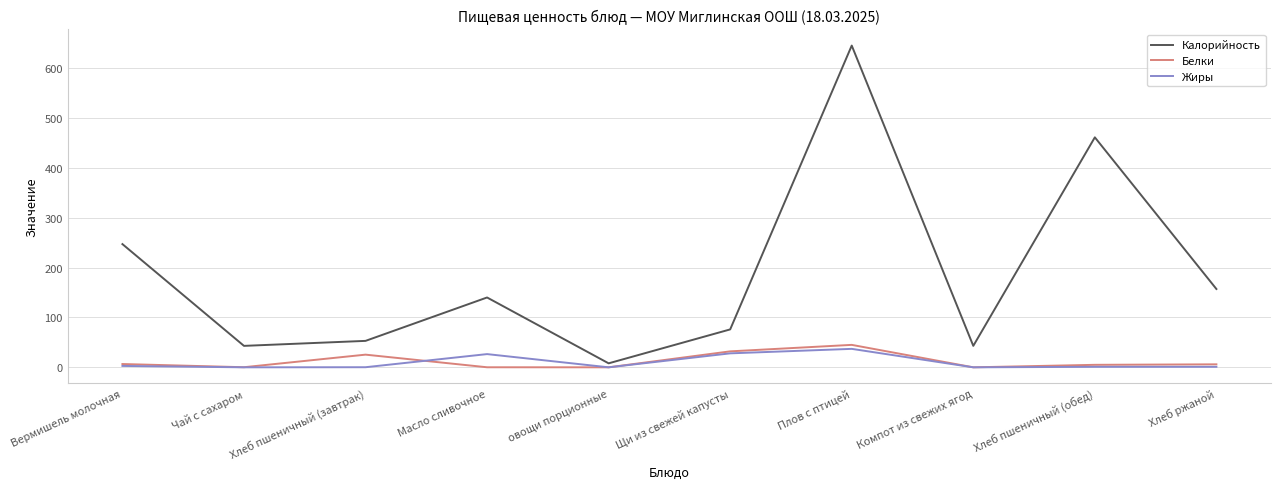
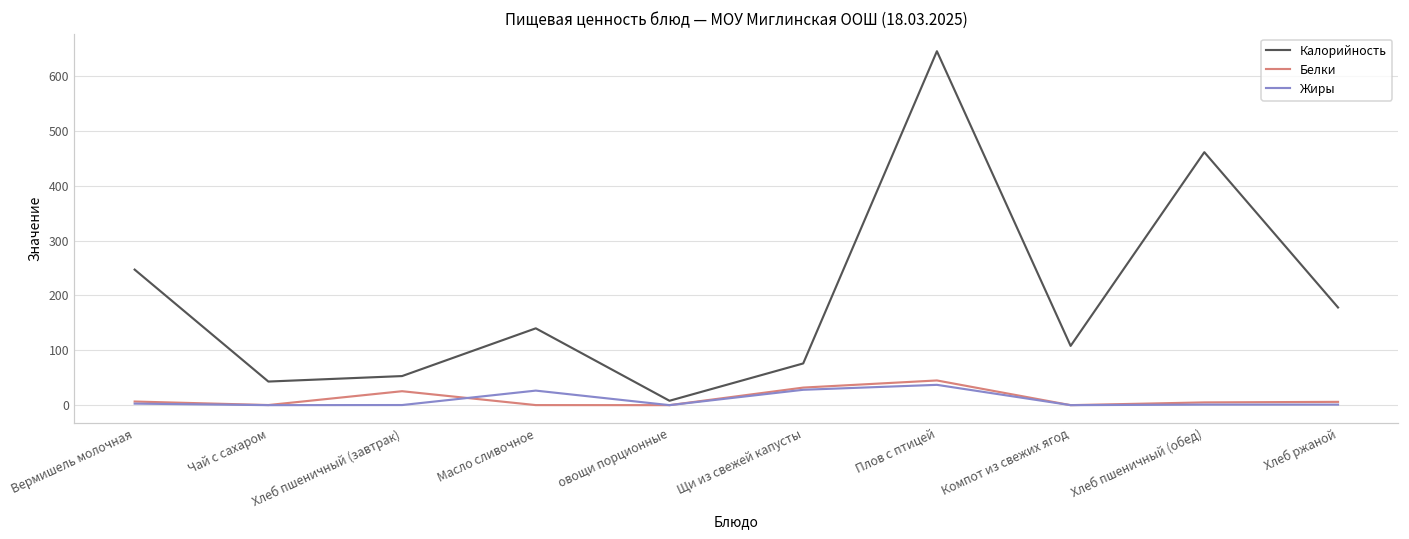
  {
    "Калорийность": {
      "Вермишель молочная": 250,
      "Чай с сахаром": 40,
      "Хлеб пшеничный (завтрак)": 50,
      "Масло сливочное": 140,
      "овощи порционные": 10,
      "Щи из свежей капусты": 80,
      "Плов с птицей": 650,
-     "Компот из свежих ягод": 40,
+     "Компот из свежих ягод": 110,
      "Хлеб пшеничный (обед)": 460,
-     "Хлеб ржаной": 160
+     "Хлеб ржаной": 180
    },
    "Белки": {
      "Хлеб пшеничный (завтрак)": 30,
      "Масло сливочное": 0,
      "Плов с птицей": 50
    },
    "Жиры": {
      "Хлеб пшеничный (завтрак)": 0,
      "Масло сливочное": 30,
      "Плов с птицей": 40
    }
  }
